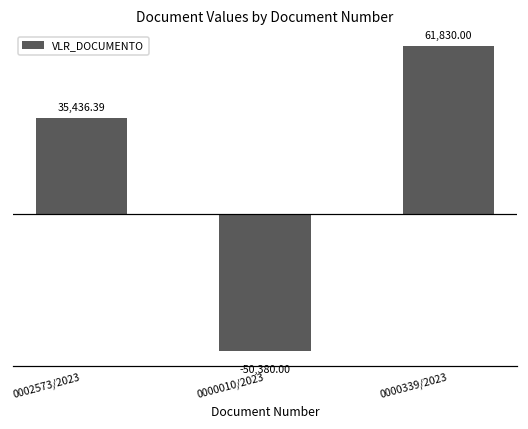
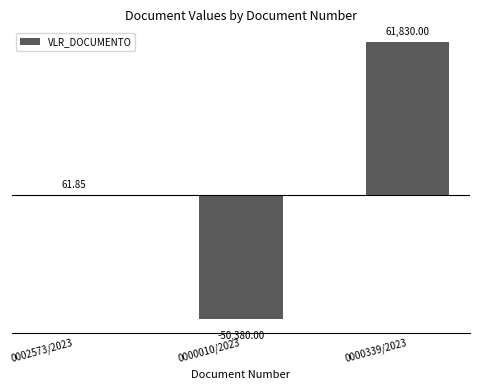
  {
-   "0002573/2023": "35,436.39",
+   "0002573/2023": "61.85",
    "0000010/2023": "-50,380.00",
    "0000339/2023": "61,830.00"
  }
